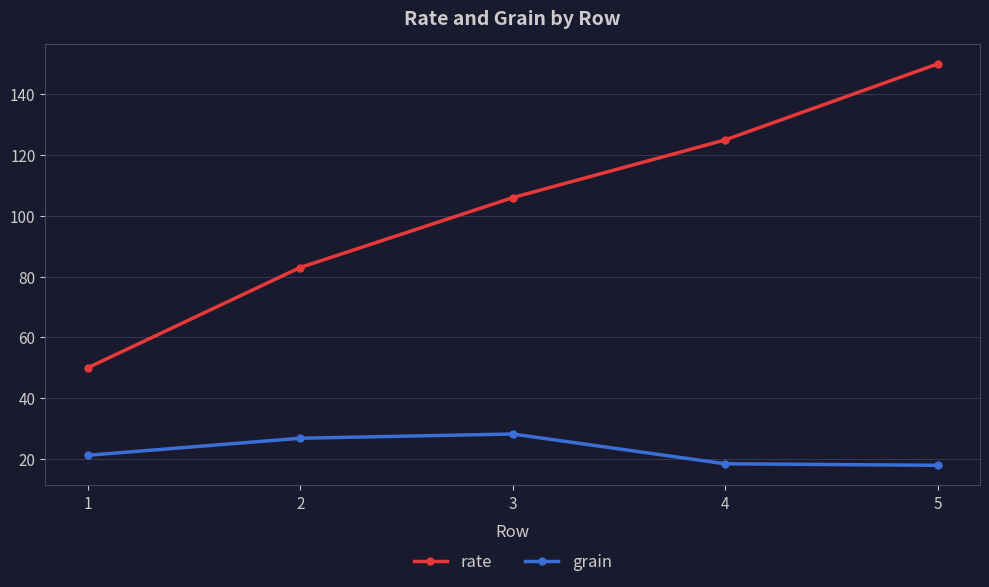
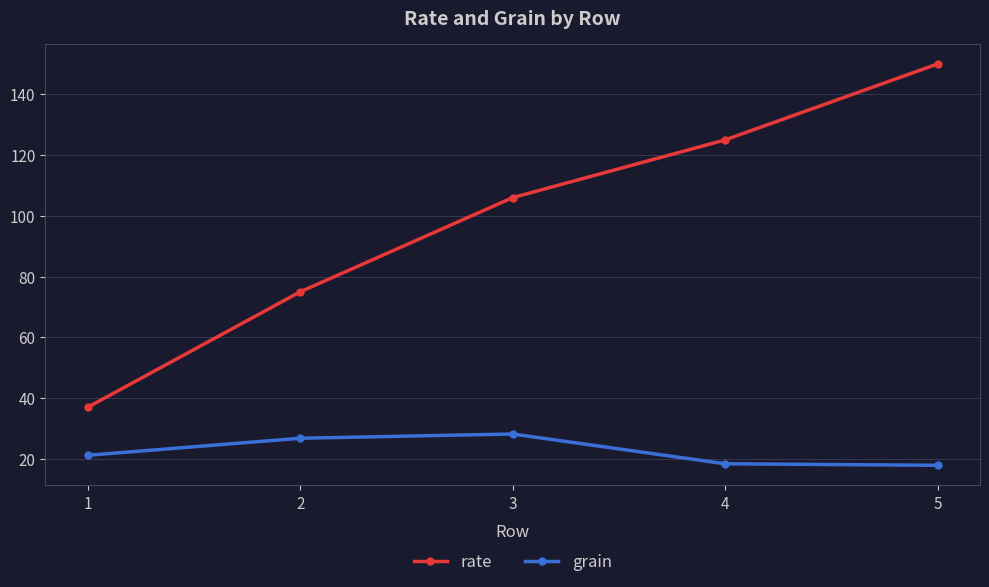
  {
    "rate": {
-     "1": 50,
-     "2": 83,
+     "1": 37,
+     "2": 75,
      "3": 106,
      "4": 125,
      "5": 150
    },
    "grain": {
      "1": 21,
      "2": 27,
      "3": 28,
      "4": 18,
      "5": 18
    }
  }
